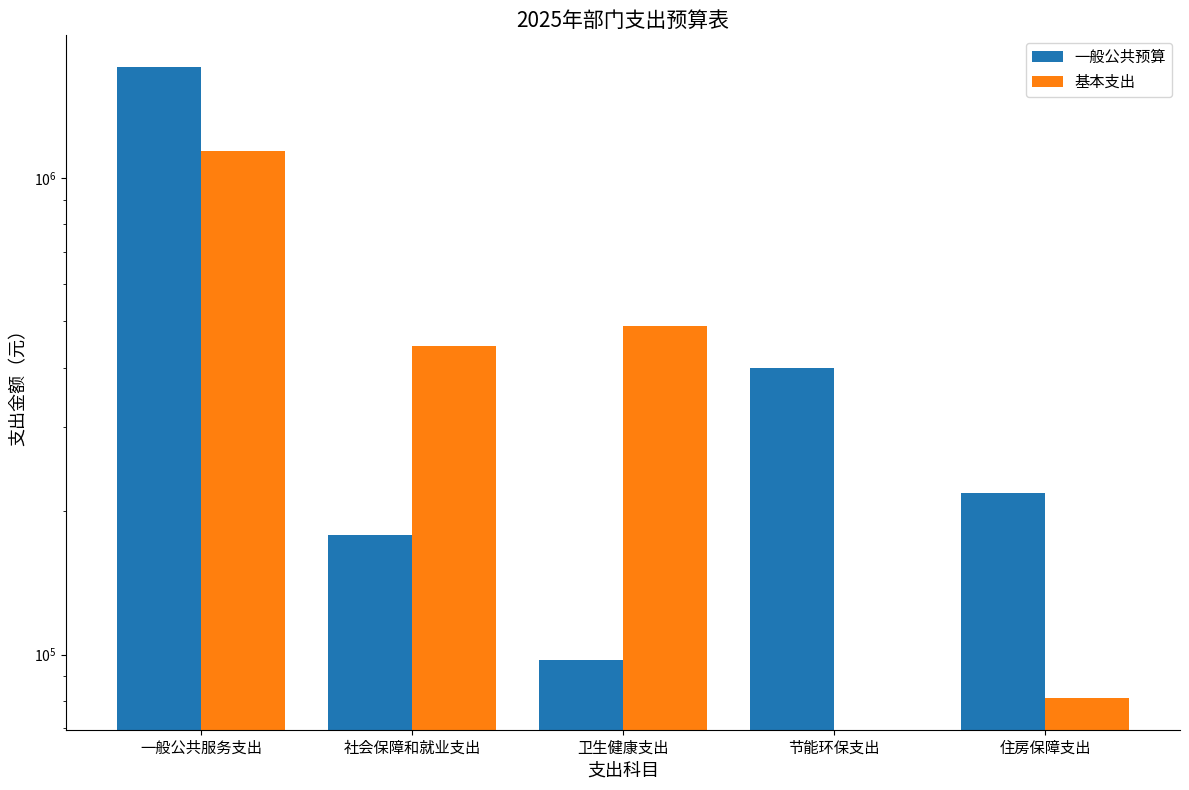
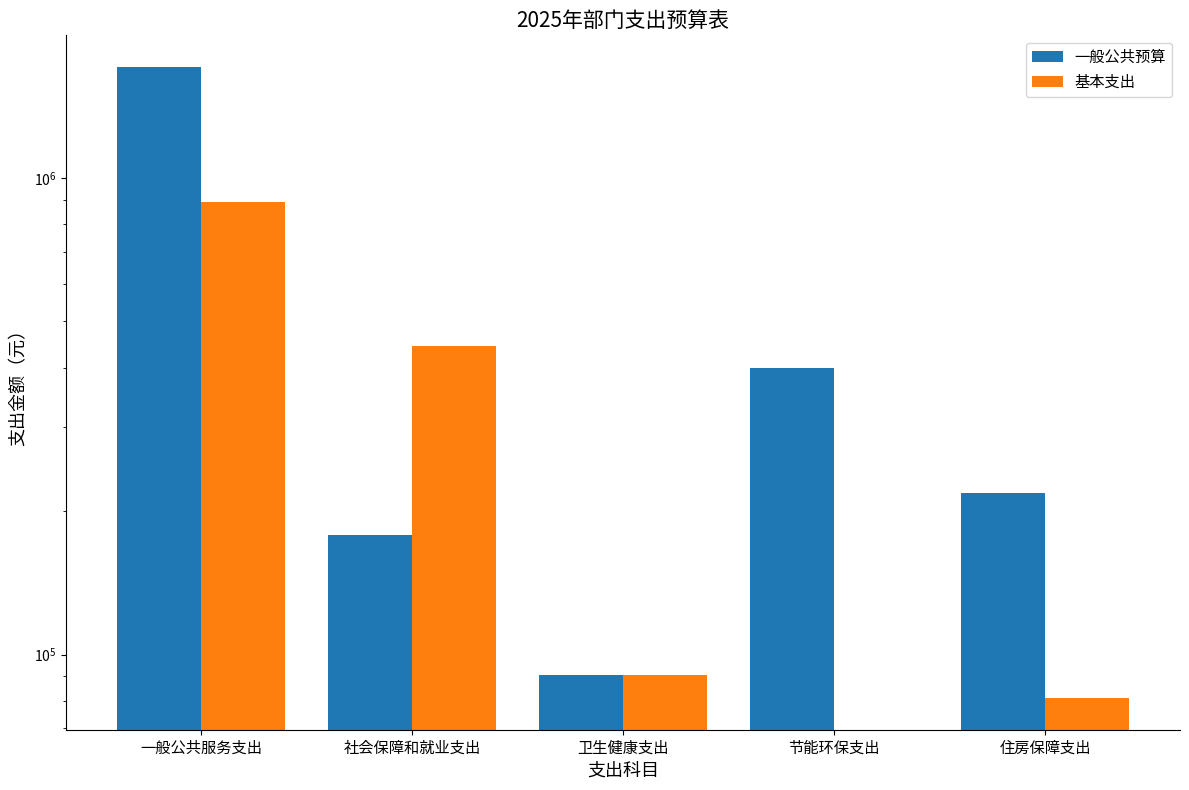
  {
    "一般公共预算": {
      "一般公共服务支出": 1710000,
      "社会保障和就业支出": 178000,
-     "卫生健康支出": 97000,
+     "卫生健康支出": 91000,
      "节能环保支出": 400000,
      "住房保障支出": 220000
    },
    "基本支出": {
-     "一般公共服务支出": 1140000,
+     "一般公共服务支出": 890000,
      "社会保障和就业支出": 440000,
-     "卫生健康支出": 490000,
+     "卫生健康支出": 91000,
      "住房保障支出": 81000
    }
  }
